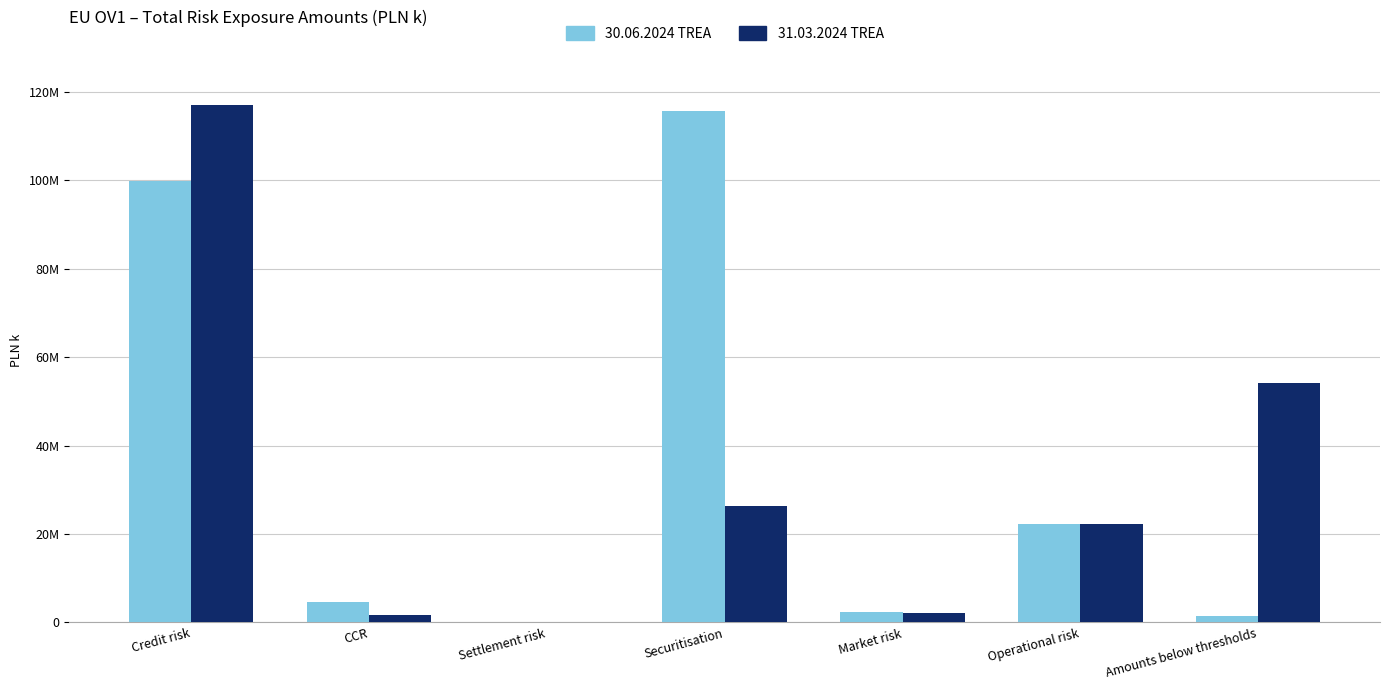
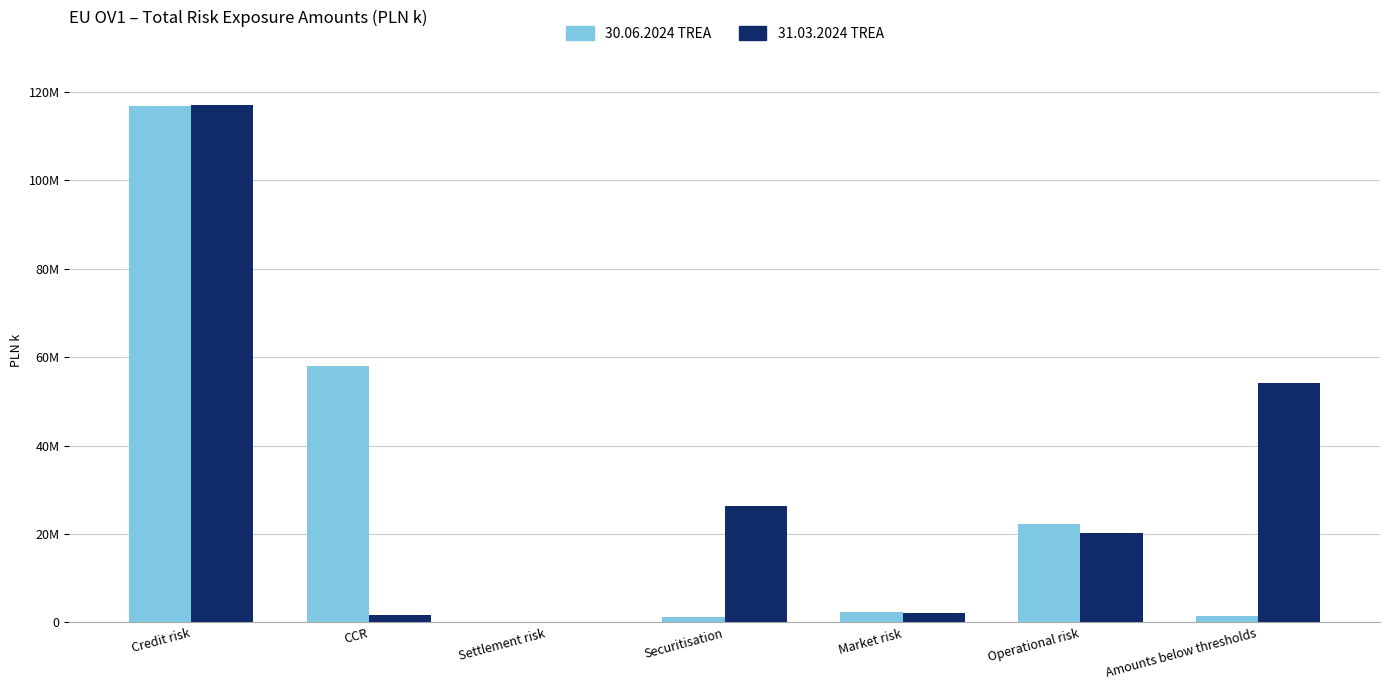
  {
    "30.06.2024 TREA": {
-     "Credit risk": 100000000,
-     "CCR": 5000000,
+     "Credit risk": 117000000,
+     "CCR": 58000000,
      "Settlement risk": 0,
-     "Securitisation": 116000000,
+     "Securitisation": 1000000,
      "Market risk": 2000000,
      "Operational risk": 22000000,
      "Amounts below thresholds": 1000000
    },
    "31.03.2024 TREA": {
      "Credit risk": 117000000,
      "CCR": 2000000,
      "Securitisation": 26000000,
      "Market risk": 2000000,
-     "Operational risk": 22000000,
+     "Operational risk": 20000000,
      "Amounts below thresholds": 54000000
    }
  }
